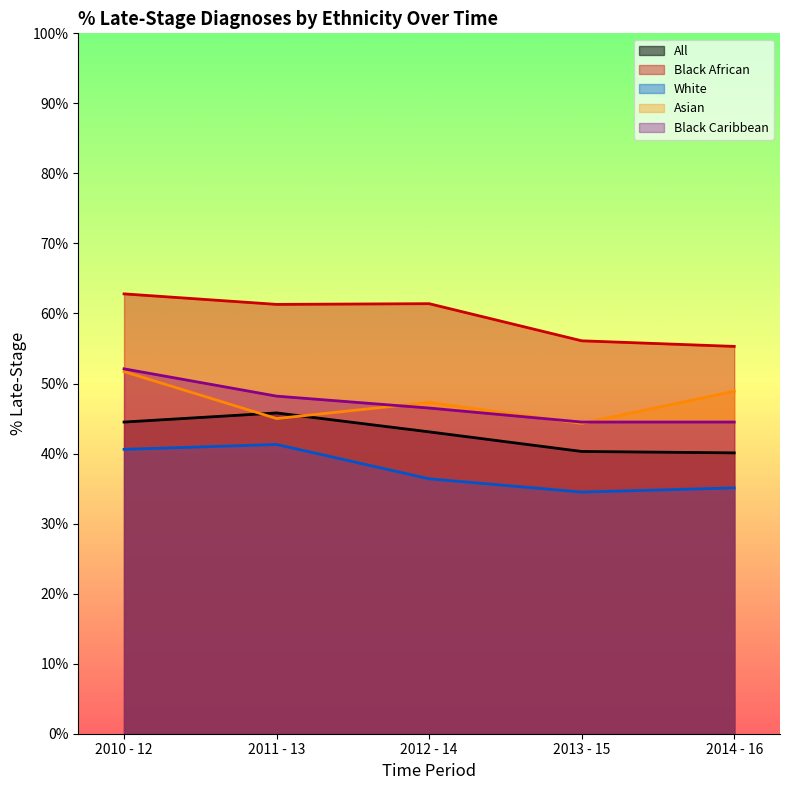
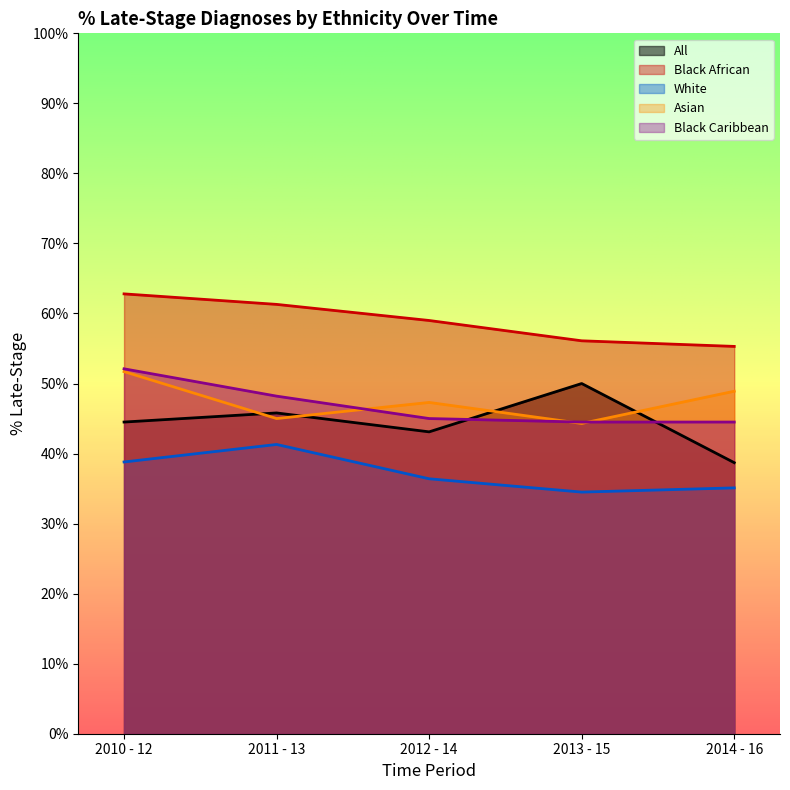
  {
    "All": {
      "2010 - 12": "45%",
      "2011 - 13": "46%",
      "2012 - 14": "43%",
-     "2013 - 15": "40%",
-     "2014 - 16": "40%"
+     "2013 - 15": "50%",
+     "2014 - 16": "39%"
    },
    "Black African": {
      "2010 - 12": "63%",
      "2011 - 13": "61%",
-     "2012 - 14": "61%",
+     "2012 - 14": "59%",
      "2013 - 15": "56%",
      "2014 - 16": "55%"
    },
    "White": {
-     "2010 - 12": "41%",
+     "2010 - 12": "39%",
      "2011 - 13": "41%",
      "2012 - 14": "36%",
      "2013 - 15": "35%",
      "2014 - 16": "35%"
    },
    "Asian": {
      "2010 - 12": "52%",
      "2011 - 13": "45%",
      "2012 - 14": "47%",
      "2014 - 16": "49%"
    },
    "Black Caribbean": {
      "2010 - 12": "52%",
      "2011 - 13": "48%",
-     "2012 - 14": "47%",
+     "2012 - 14": "45%",
      "2014 - 16": "45%"
    }
  }
